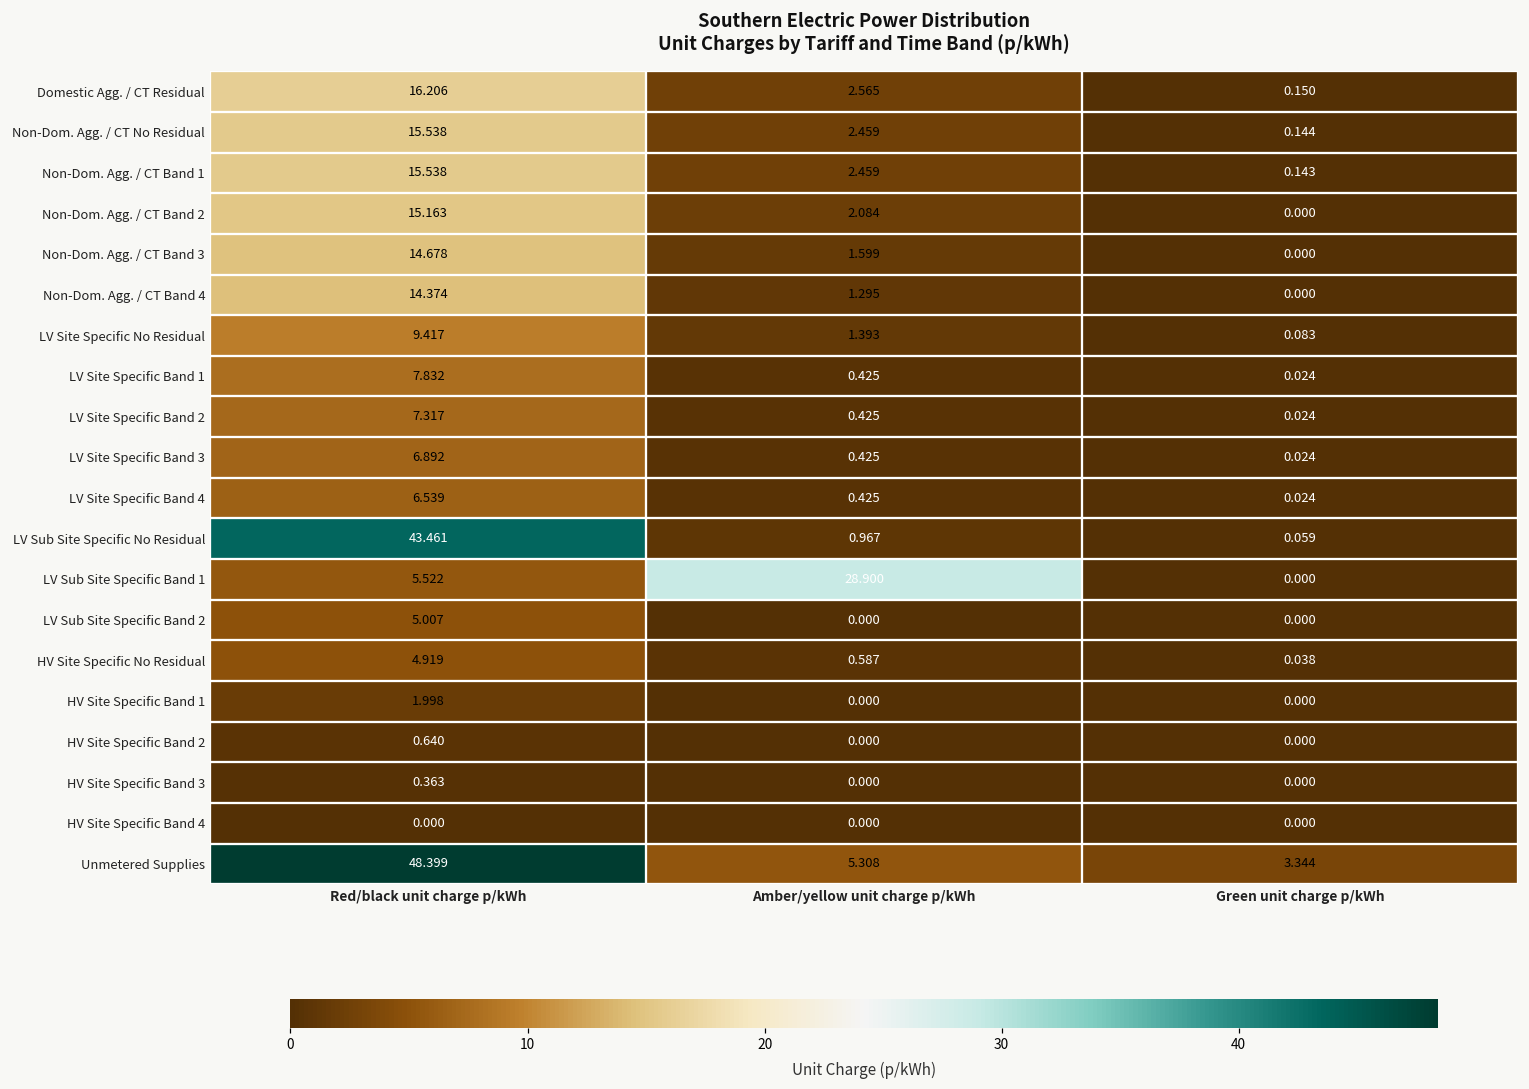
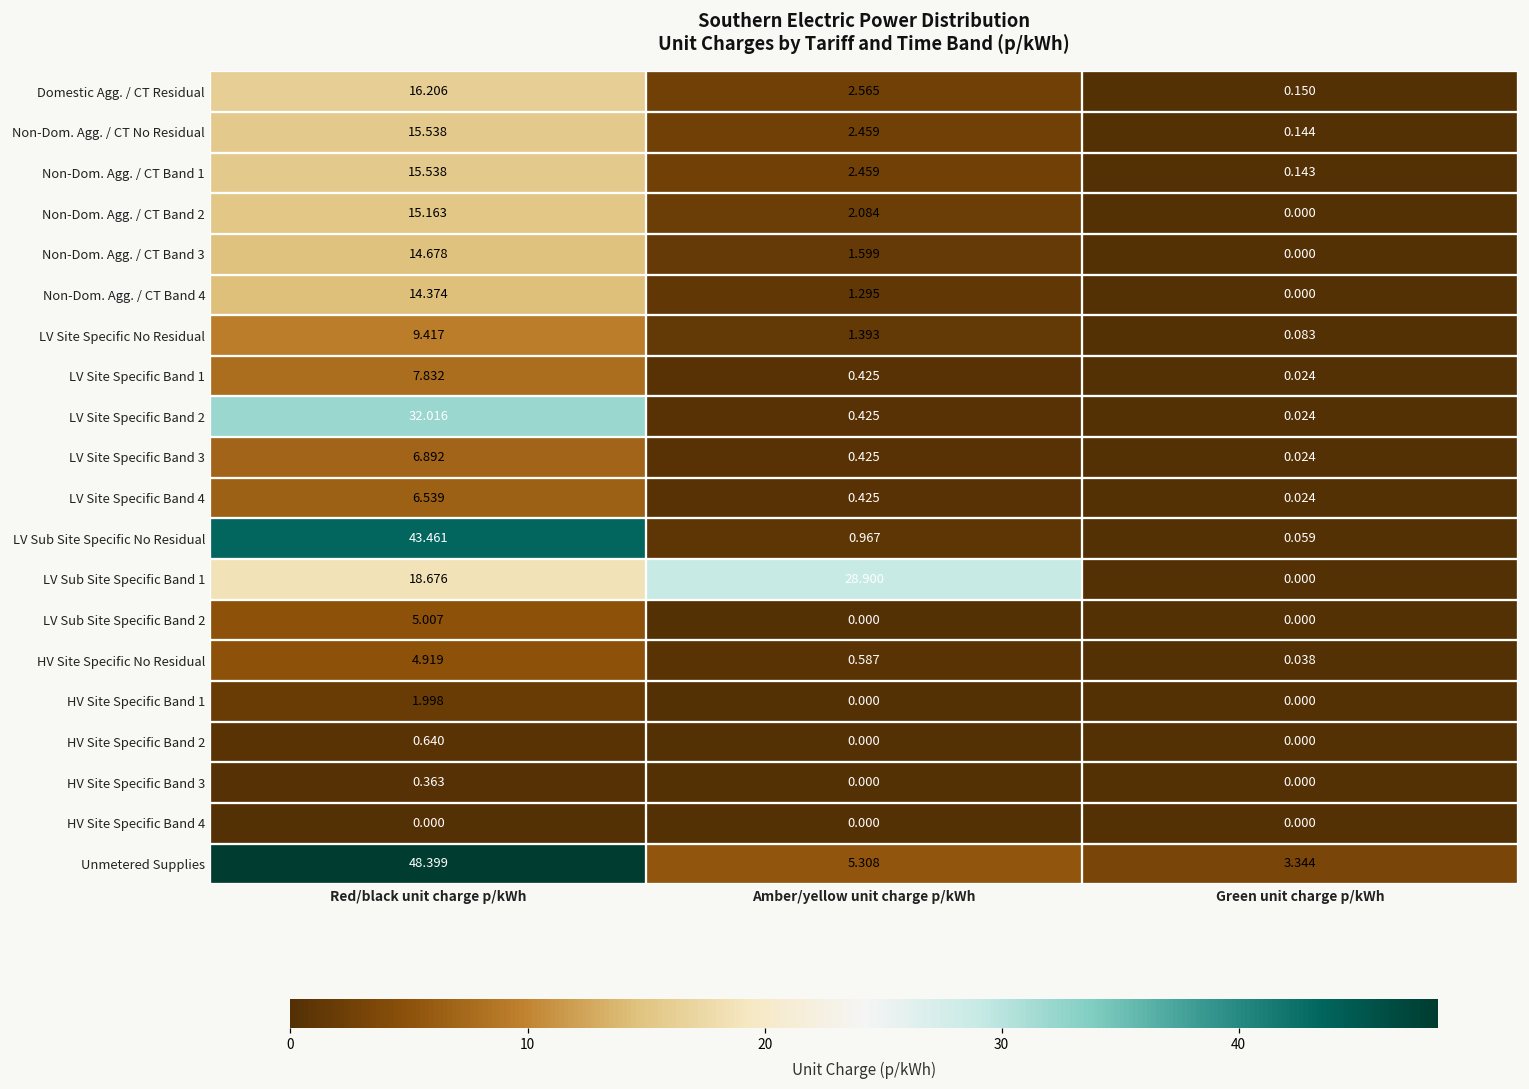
  {
    "Domestic Agg. / CT Residual": {
      "Red/black unit charge p/kWh": 16.206,
      "Amber/yellow unit charge p/kWh": 2.565,
      "Green unit charge p/kWh": 0.150
    },
    "Non-Dom. Agg. / CT No Residual": {
      "Red/black unit charge p/kWh": 15.538,
      "Amber/yellow unit charge p/kWh": 2.459,
      "Green unit charge p/kWh": 0.144
    },
    "Non-Dom. Agg. / CT Band 1": {
      "Red/black unit charge p/kWh": 15.538,
      "Amber/yellow unit charge p/kWh": 2.459,
      "Green unit charge p/kWh": 0.143
    },
    "Non-Dom. Agg. / CT Band 2": {
      "Red/black unit charge p/kWh": 15.163,
      "Amber/yellow unit charge p/kWh": 2.084,
      "Green unit charge p/kWh": 0.000
    },
    "Non-Dom. Agg. / CT Band 3": {
      "Red/black unit charge p/kWh": 14.678,
      "Amber/yellow unit charge p/kWh": 1.599,
      "Green unit charge p/kWh": 0.000
    },
    "Non-Dom. Agg. / CT Band 4": {
      "Red/black unit charge p/kWh": 14.374,
      "Amber/yellow unit charge p/kWh": 1.295,
      "Green unit charge p/kWh": 0.000
    },
    "LV Site Specific No Residual": {
      "Red/black unit charge p/kWh": 9.417,
      "Amber/yellow unit charge p/kWh": 1.393,
      "Green unit charge p/kWh": 0.083
    },
    "LV Site Specific Band 1": {
      "Red/black unit charge p/kWh": 7.832,
      "Amber/yellow unit charge p/kWh": 0.425,
      "Green unit charge p/kWh": 0.024
    },
    "LV Site Specific Band 2": {
-     "Red/black unit charge p/kWh": 7.317,
+     "Red/black unit charge p/kWh": 32.016,
      "Amber/yellow unit charge p/kWh": 0.425,
      "Green unit charge p/kWh": 0.024
    },
    "LV Site Specific Band 3": {
      "Red/black unit charge p/kWh": 6.892,
      "Amber/yellow unit charge p/kWh": 0.425,
      "Green unit charge p/kWh": 0.024
    },
    "LV Site Specific Band 4": {
      "Red/black unit charge p/kWh": 6.539,
      "Amber/yellow unit charge p/kWh": 0.425,
      "Green unit charge p/kWh": 0.024
    },
    "LV Sub Site Specific No Residual": {
      "Red/black unit charge p/kWh": 43.461,
      "Amber/yellow unit charge p/kWh": 0.967,
      "Green unit charge p/kWh": 0.059
    },
    "LV Sub Site Specific Band 1": {
-     "Red/black unit charge p/kWh": 5.522,
+     "Red/black unit charge p/kWh": 18.676,
      "Amber/yellow unit charge p/kWh": 28.900,
      "Green unit charge p/kWh": 0.000
    },
    "LV Sub Site Specific Band 2": {
      "Red/black unit charge p/kWh": 5.007,
      "Amber/yellow unit charge p/kWh": 0.000,
      "Green unit charge p/kWh": 0.000
    },
    "HV Site Specific No Residual": {
      "Red/black unit charge p/kWh": 4.919,
      "Amber/yellow unit charge p/kWh": 0.587,
      "Green unit charge p/kWh": 0.038
    },
    "HV Site Specific Band 1": {
      "Red/black unit charge p/kWh": 1.998,
      "Amber/yellow unit charge p/kWh": 0.000,
      "Green unit charge p/kWh": 0.000
    },
    "HV Site Specific Band 2": {
      "Red/black unit charge p/kWh": 0.640,
      "Amber/yellow unit charge p/kWh": 0.000,
      "Green unit charge p/kWh": 0.000
    },
    "HV Site Specific Band 3": {
      "Red/black unit charge p/kWh": 0.363,
      "Amber/yellow unit charge p/kWh": 0.000,
      "Green unit charge p/kWh": 0.000
    },
    "HV Site Specific Band 4": {
      "Red/black unit charge p/kWh": 0.000,
      "Amber/yellow unit charge p/kWh": 0.000,
      "Green unit charge p/kWh": 0.000
    },
    "Unmetered Supplies": {
      "Red/black unit charge p/kWh": 48.399,
      "Amber/yellow unit charge p/kWh": 5.308,
      "Green unit charge p/kWh": 3.344
    }
  }
